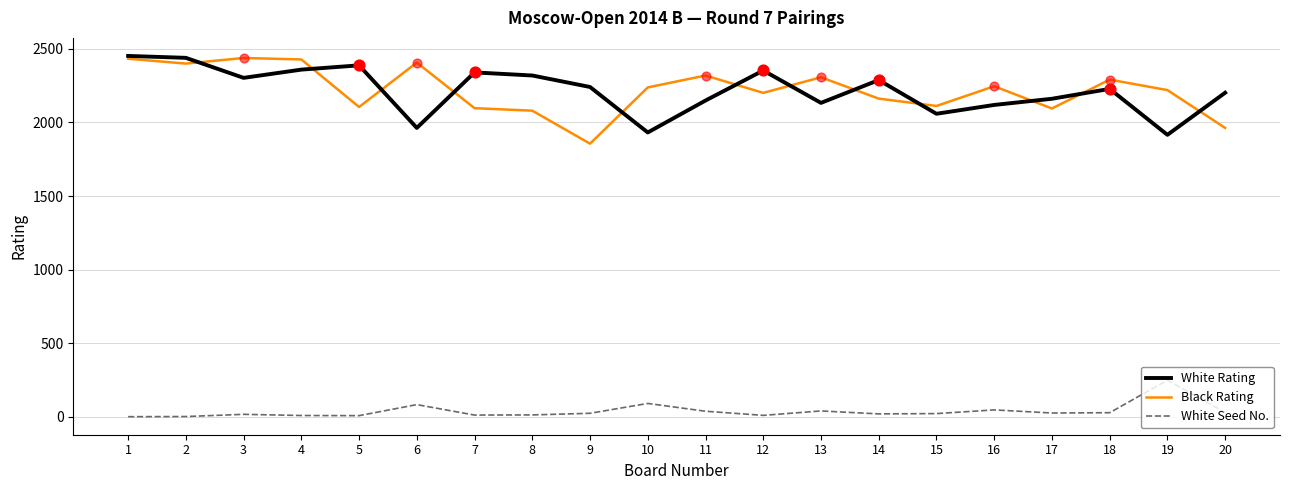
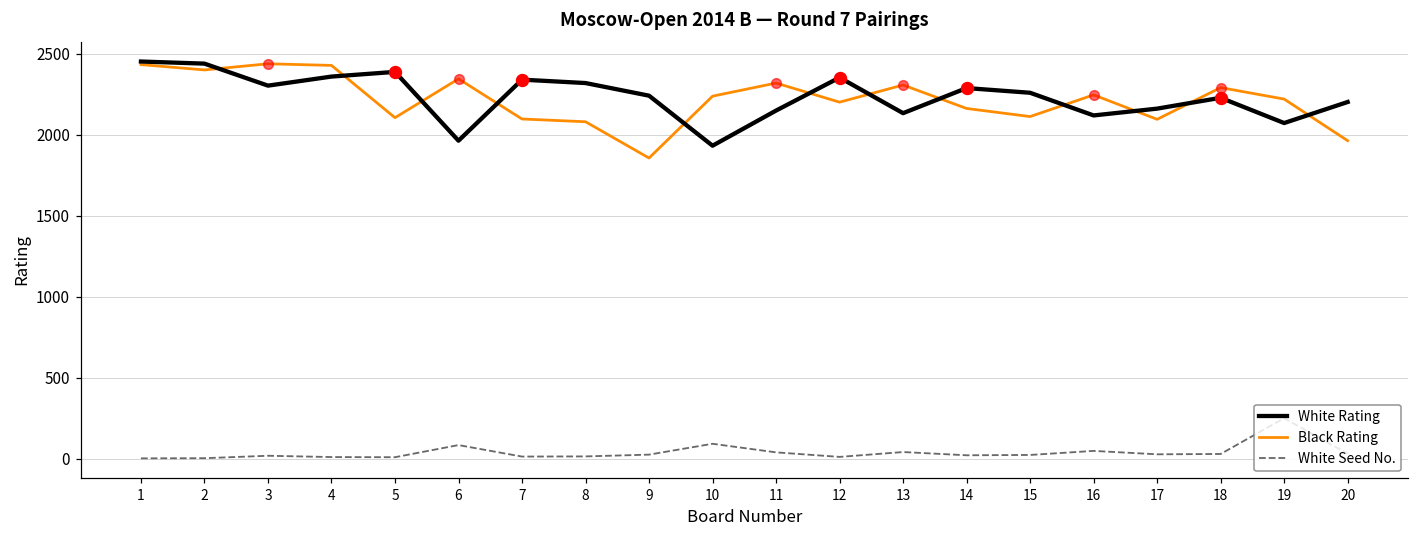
  {
    "White Rating": {
      "1": 2450,
      "2": 2440,
      "3": 2300,
      "4": 2360,
      "6": 1960,
      "8": 2320,
      "9": 2240,
      "10": 1930,
      "11": 2150,
      "13": 2130,
-     "15": 2060,
+     "15": 2260,
      "16": 2120,
      "17": 2160,
-     "19": 1920,
+     "19": 2070,
      "20": 2200
    },
    "Black Rating": {
      "1": 2430,
      "2": 2400,
      "4": 2430,
      "5": 2110,
-     "6": 2410,
+     "6": 2350,
      "7": 2100,
      "8": 2080,
      "9": 1860,
      "10": 2240,
      "12": 2200,
      "14": 2160,
      "15": 2110,
      "17": 2100,
      "19": 2220,
      "20": 1960
    },
    "White Seed No.": {
      "1": 0,
      "2": 0,
      "3": 20,
      "4": 10,
      "5": 10,
      "6": 80,
      "7": 10,
      "8": 10,
      "9": 20,
      "10": 90,
      "11": 40,
      "12": 10,
      "13": 40,
      "14": 20,
      "15": 20,
      "16": 50,
      "17": 30,
      "18": 30
    }
  }
